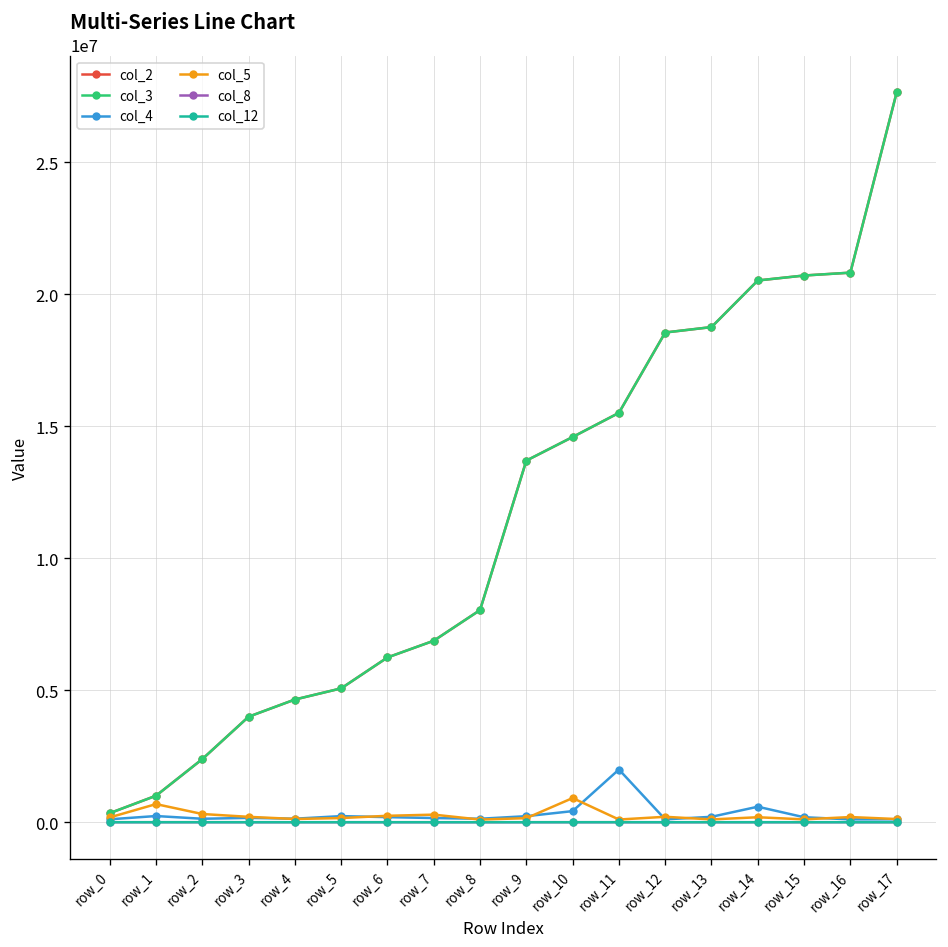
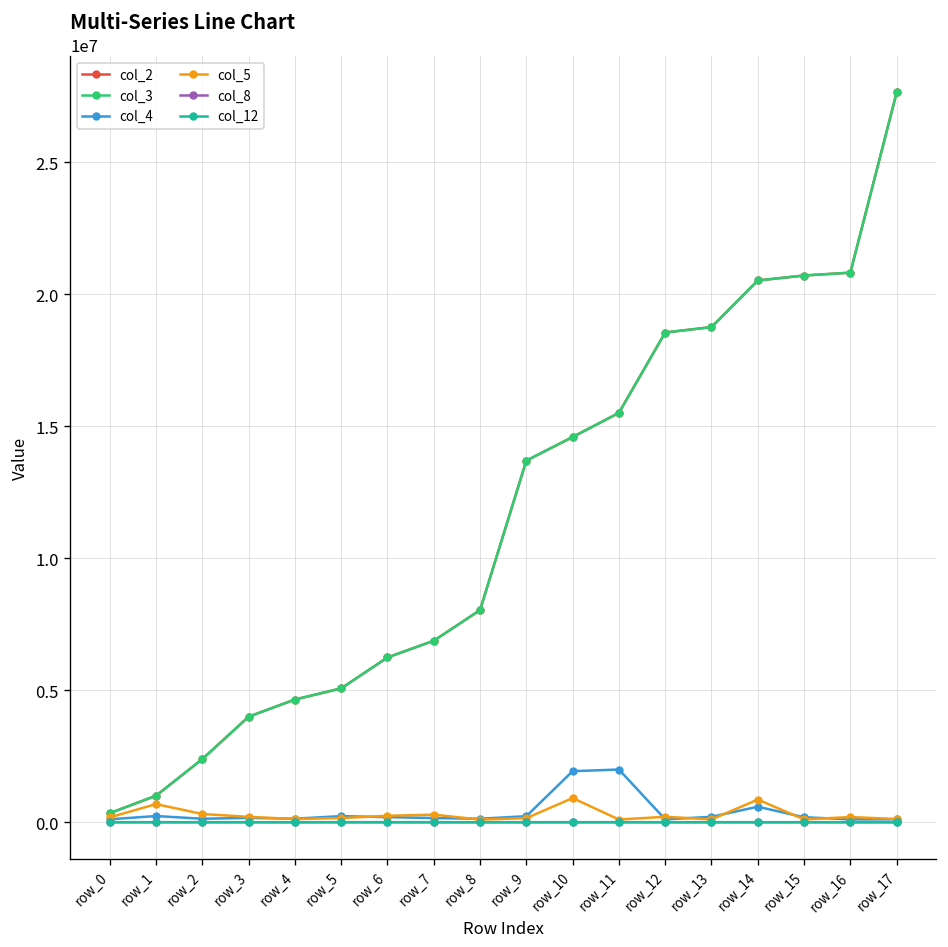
  {
    "col_4": {
      "row_1": 200000,
      "row_2": 100000,
      "row_7": 200000,
-     "row_10": 400000,
+     "row_10": 1900000,
      "row_11": 2000000,
      "row_14": 600000
    },
    "col_5": {
      "row_1": 700000,
      "row_2": 300000,
      "row_7": 300000,
      "row_10": 900000,
-     "row_14": 200000
+     "row_14": 900000
    }
  }
